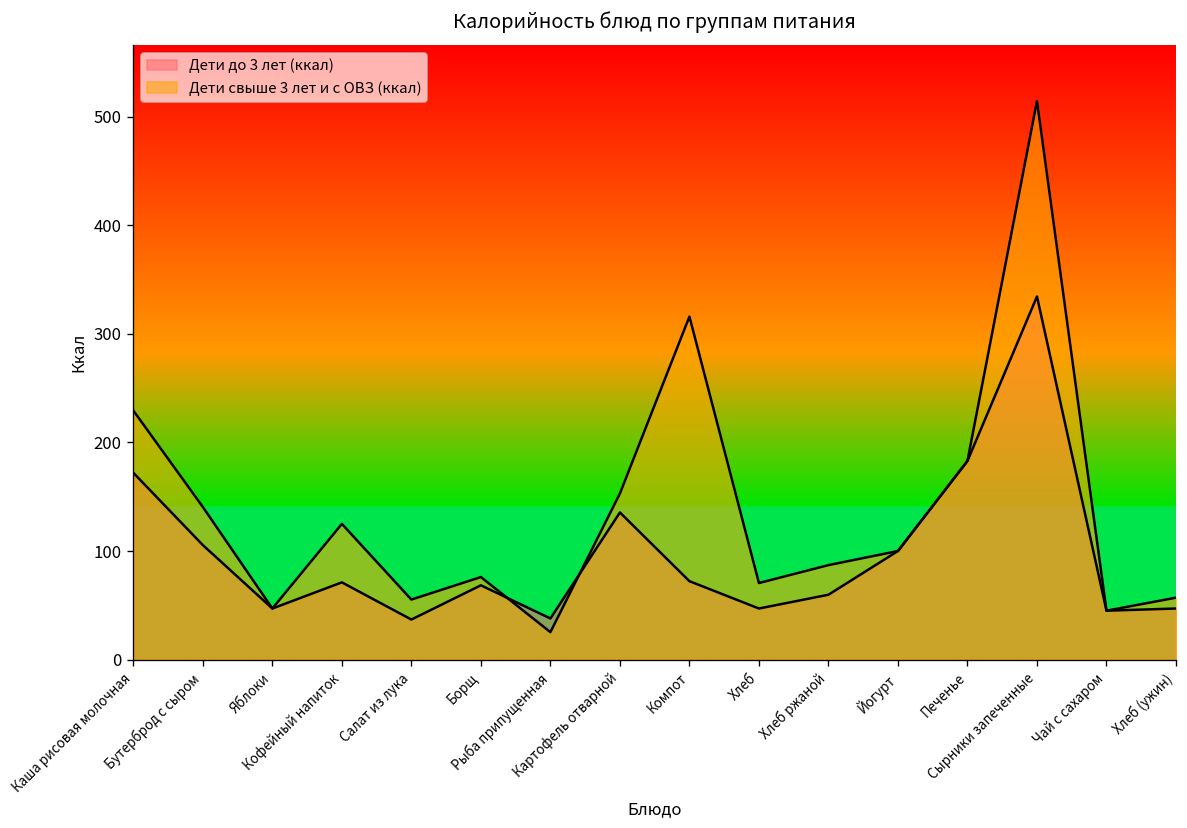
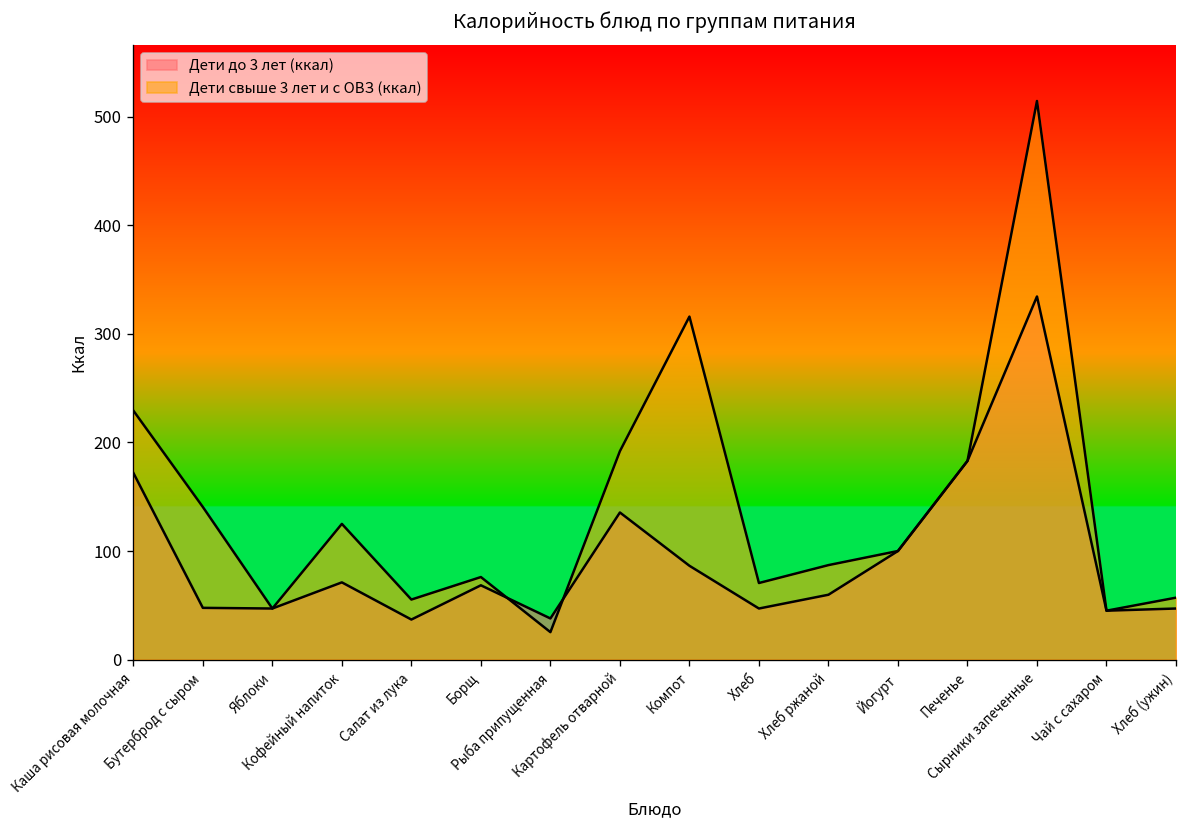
  {
    "Дети до 3 лет (ккал)": {
      "Каша рисовая молочная": 170,
-     "Бутерброд с сыром": 110,
+     "Бутерброд с сыром": 50,
      "Кофейный напиток": 70,
      "Салат из лука": 40,
      "Борщ": 70,
      "Рыба припущенная": 40,
      "Картофель отварной": 140,
-     "Компот": 70,
+     "Компот": 90,
      "Хлеб": 50,
      "Хлеб ржаной": 60,
      "Сырники запеченные": 330,
      "Хлеб (ужин)": 50
    },
    "Дети свыше 3 лет и с ОВЗ (ккал)": {
      "Каша рисовая молочная": 230,
      "Бутерброд с сыром": 140,
      "Кофейный напиток": 130,
      "Салат из лука": 60,
      "Борщ": 80,
      "Рыба припущенная": 30,
-     "Картофель отварной": 150,
+     "Картофель отварной": 190,
      "Компот": 320,
      "Хлеб": 70,
      "Хлеб ржаной": 90,
      "Сырники запеченные": 510,
      "Хлеб (ужин)": 60
    }
  }
